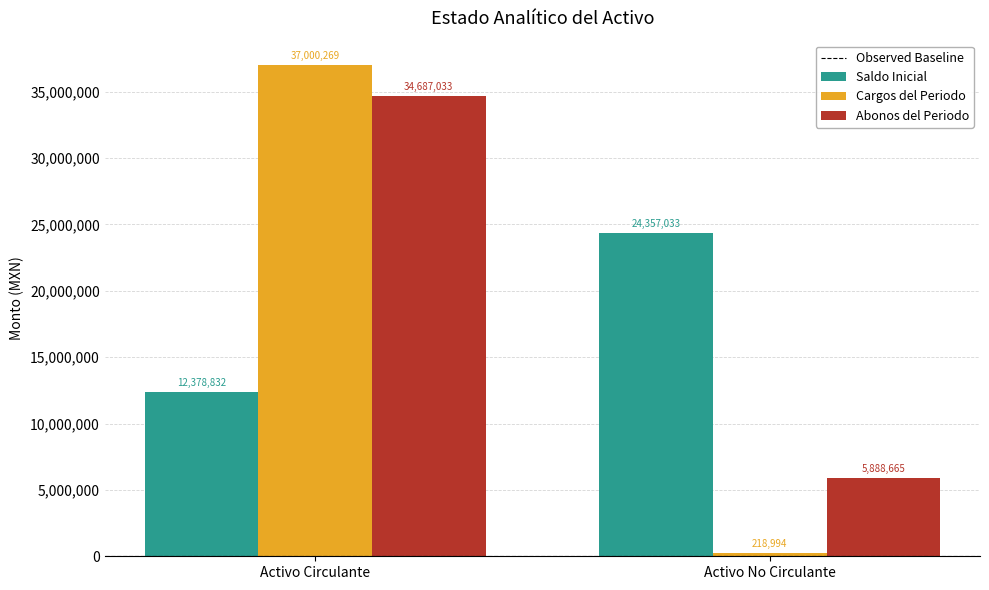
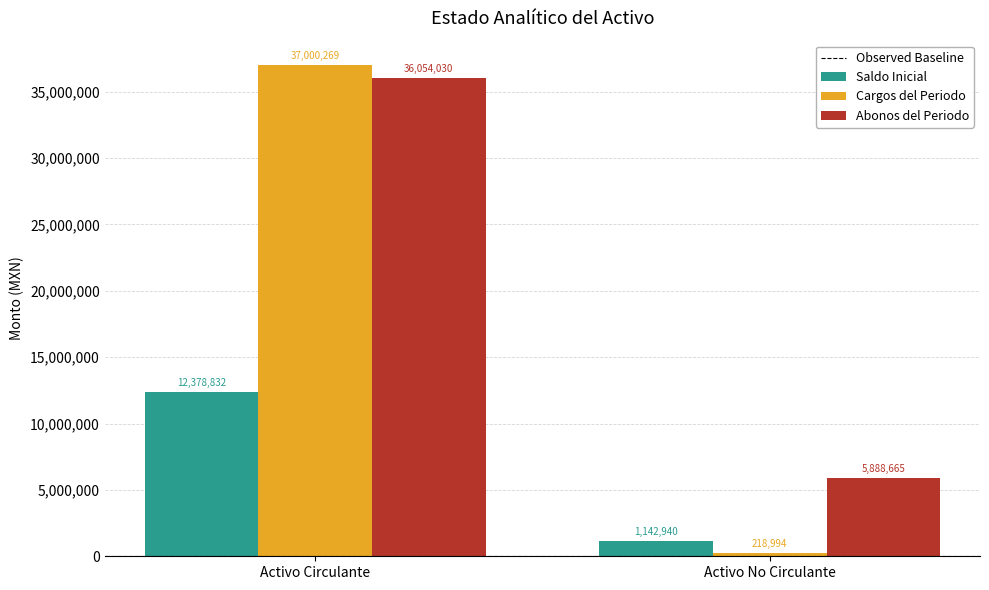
  {
    "Saldo Inicial": {
      "Activo Circulante": "12,378,832",
-     "Activo No Circulante": "24,357,033"
+     "Activo No Circulante": "1,142,940"
    },
    "Cargos del Periodo": {
      "Activo Circulante": "37,000,269",
      "Activo No Circulante": "218,994"
    },
    "Abonos del Periodo": {
-     "Activo Circulante": "34,687,033",
+     "Activo Circulante": "36,054,030",
      "Activo No Circulante": "5,888,665"
    }
  }
